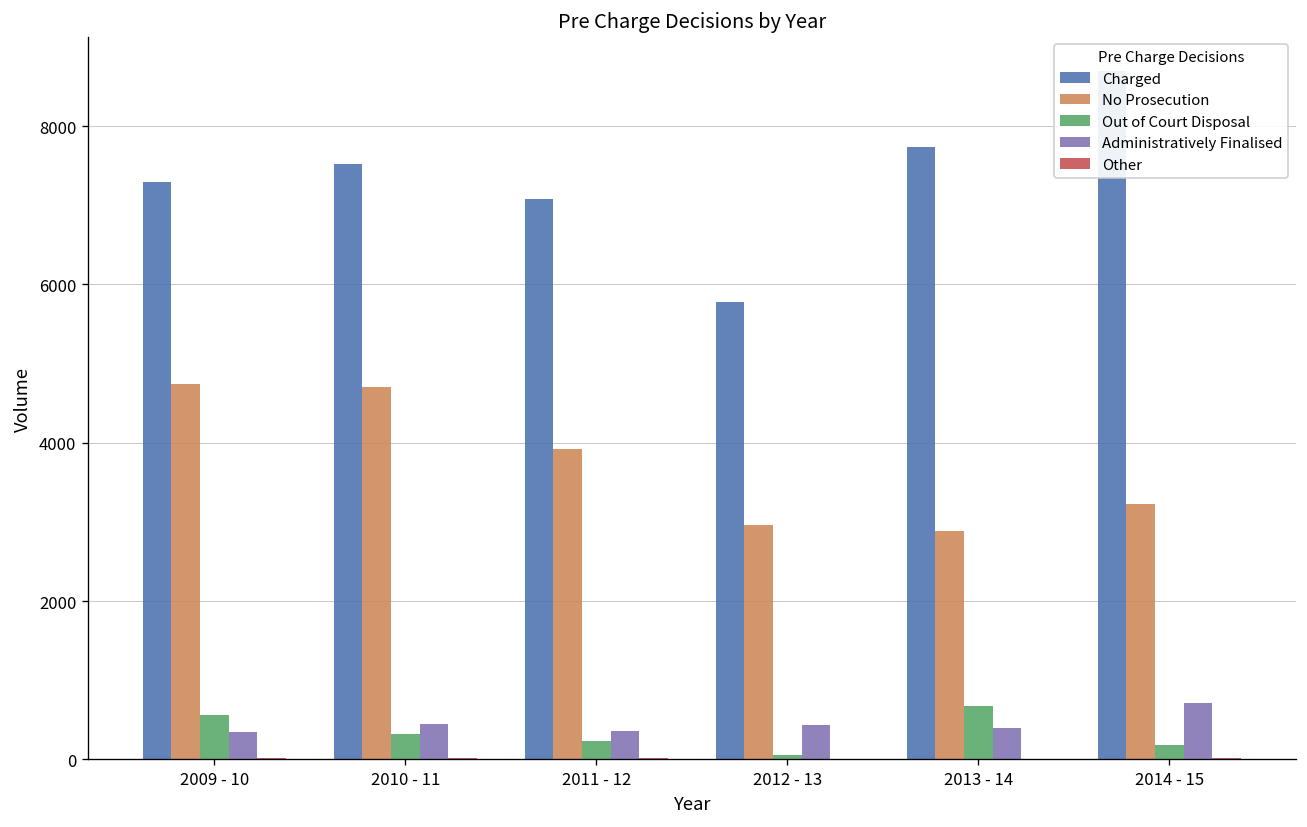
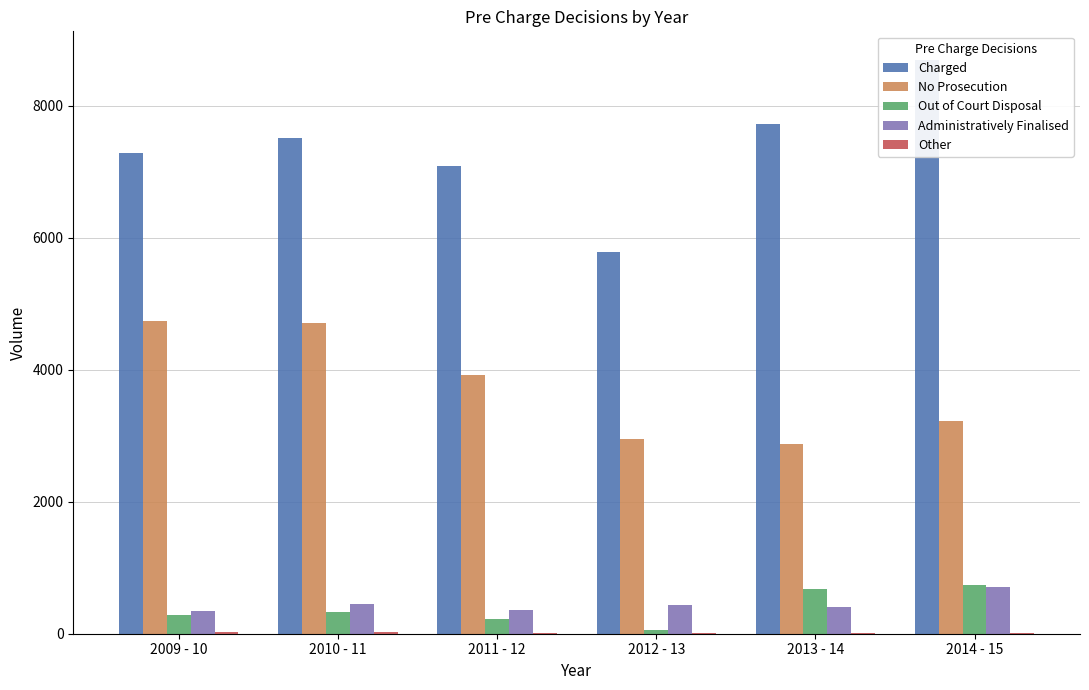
  {
    "Out of Court Disposal": {
-     "2009 - 10": 600,
+     "2009 - 10": 300,
      "2010 - 11": 300,
      "2011 - 12": 200,
      "2012 - 13": 100,
      "2013 - 14": 700,
-     "2014 - 15": 200
+     "2014 - 15": 700
    }
  }
